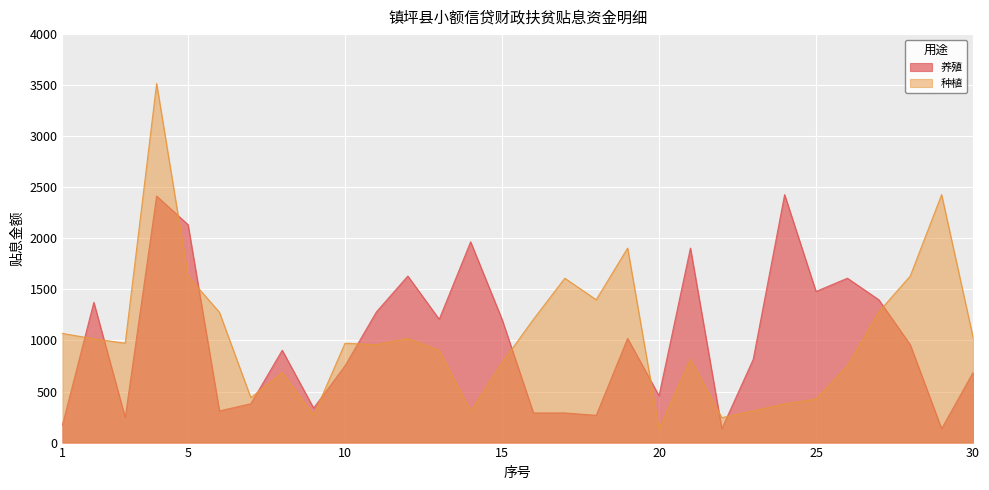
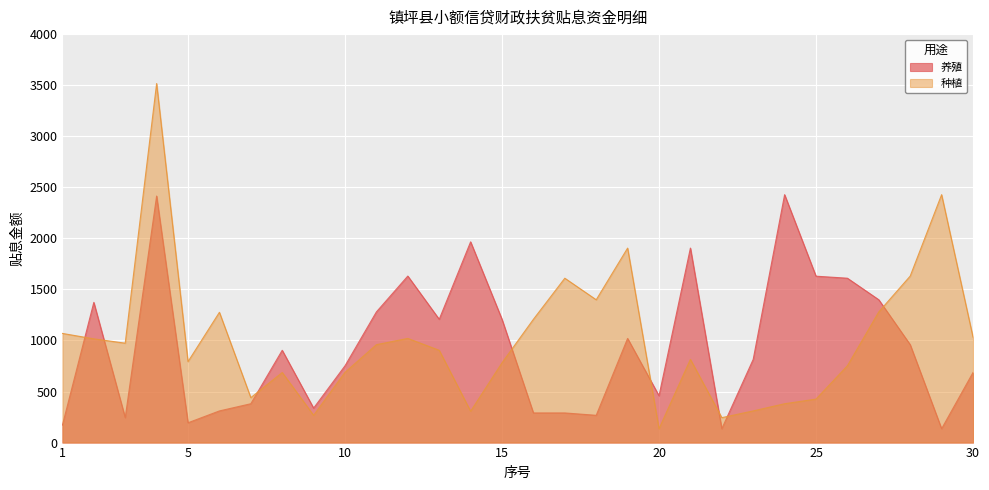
  {
    "养殖": {
      "1": 170,
-     "5": 2130,
+     "5": 190,
      "10": 750,
      "15": 1210,
      "20": 460,
-     "25": 1480,
+     "25": 1630,
      "30": 690
    },
    "种植": {
      "1": 1070,
-     "5": 1630,
-     "10": 970,
+     "5": 790,
+     "10": 690,
      "15": 780,
      "20": 140,
      "25": 430,
      "30": 1030
    }
  }
